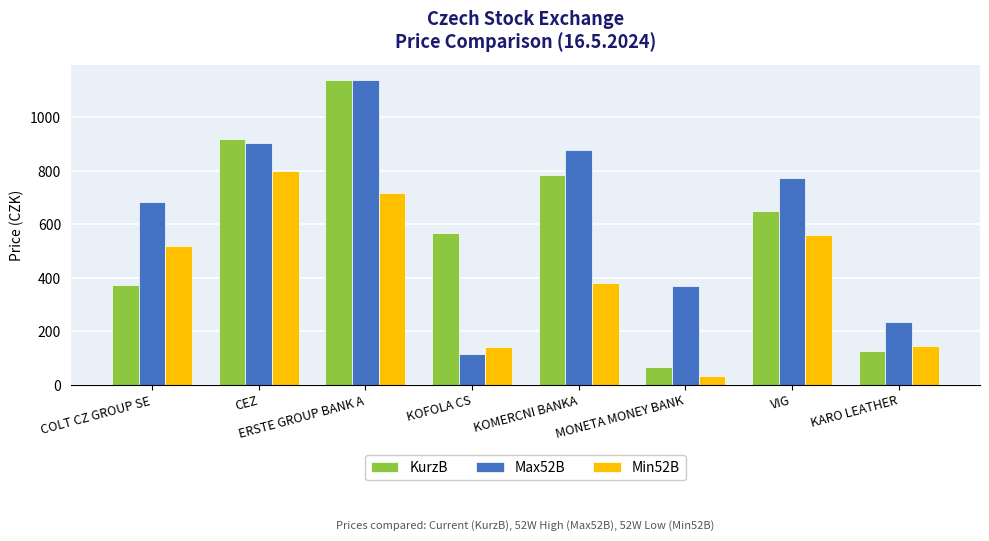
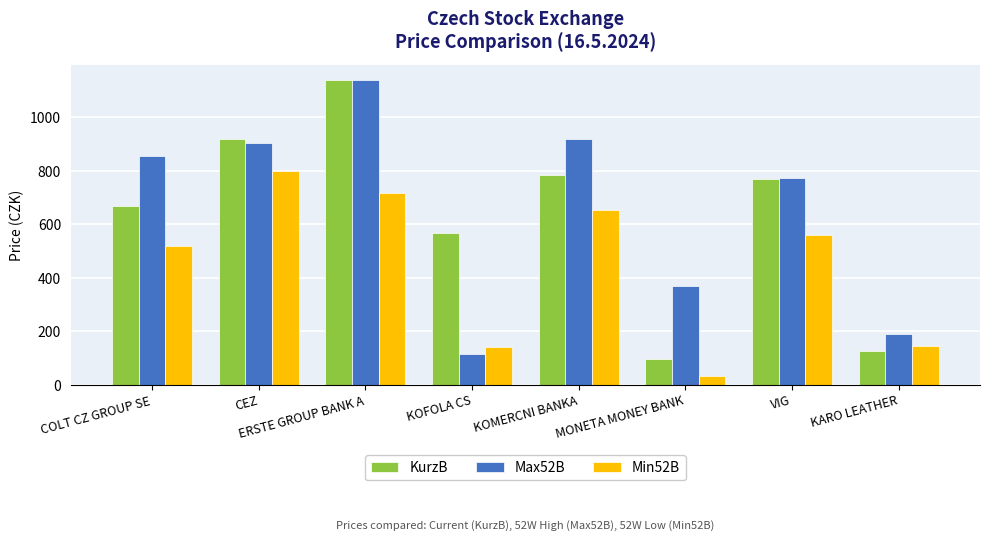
  {
    "KurzB": {
-     "COLT CZ GROUP SE": 370,
+     "COLT CZ GROUP SE": 670,
      "CEZ": 920,
      "ERSTE GROUP BANK A": 1140,
      "KOFOLA CS": 570,
      "KOMERCNI BANKA": 790,
-     "MONETA MONEY BANK": 60,
-     "VIG": 650,
+     "MONETA MONEY BANK": 100,
+     "VIG": 770,
      "KARO LEATHER": 130
    },
    "Max52B": {
-     "COLT CZ GROUP SE": 690,
+     "COLT CZ GROUP SE": 850,
      "CEZ": 910,
      "ERSTE GROUP BANK A": 1140,
      "KOFOLA CS": 110,
-     "KOMERCNI BANKA": 880,
+     "KOMERCNI BANKA": 920,
      "MONETA MONEY BANK": 370,
      "VIG": 780,
-     "KARO LEATHER": 240
+     "KARO LEATHER": 190
    },
    "Min52B": {
      "COLT CZ GROUP SE": 520,
      "CEZ": 800,
      "ERSTE GROUP BANK A": 720,
      "KOFOLA CS": 140,
-     "KOMERCNI BANKA": 380,
+     "KOMERCNI BANKA": 650,
      "MONETA MONEY BANK": 30,
      "VIG": 560,
      "KARO LEATHER": 150
    }
  }
